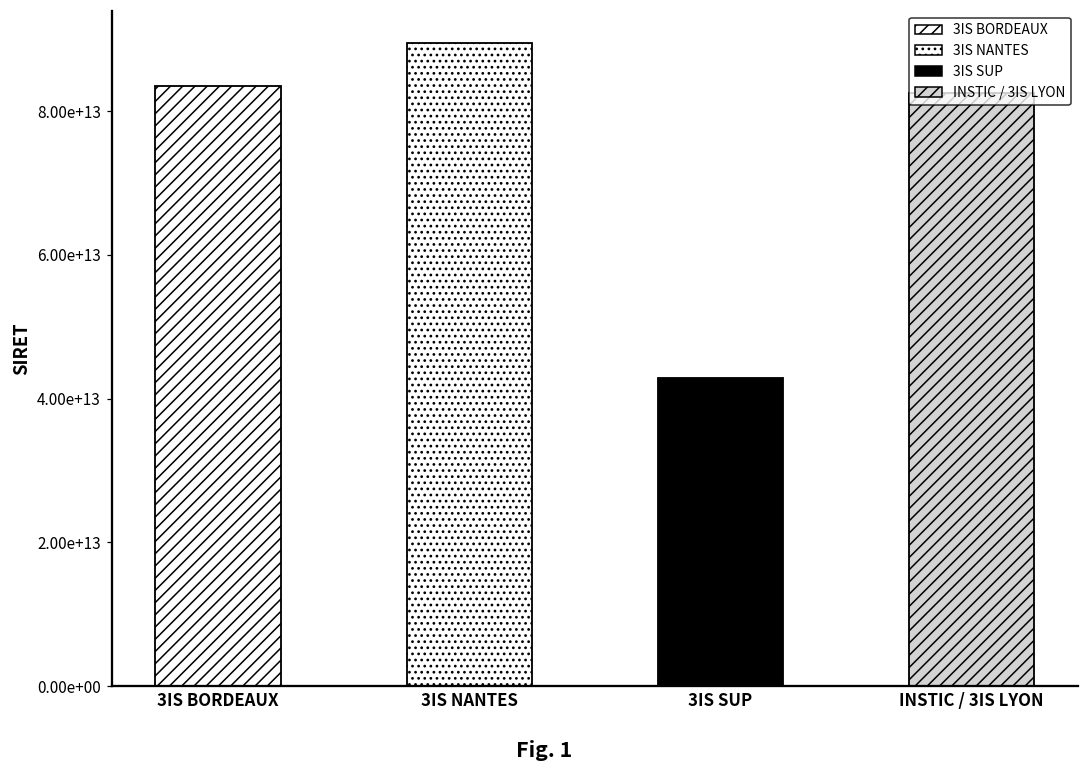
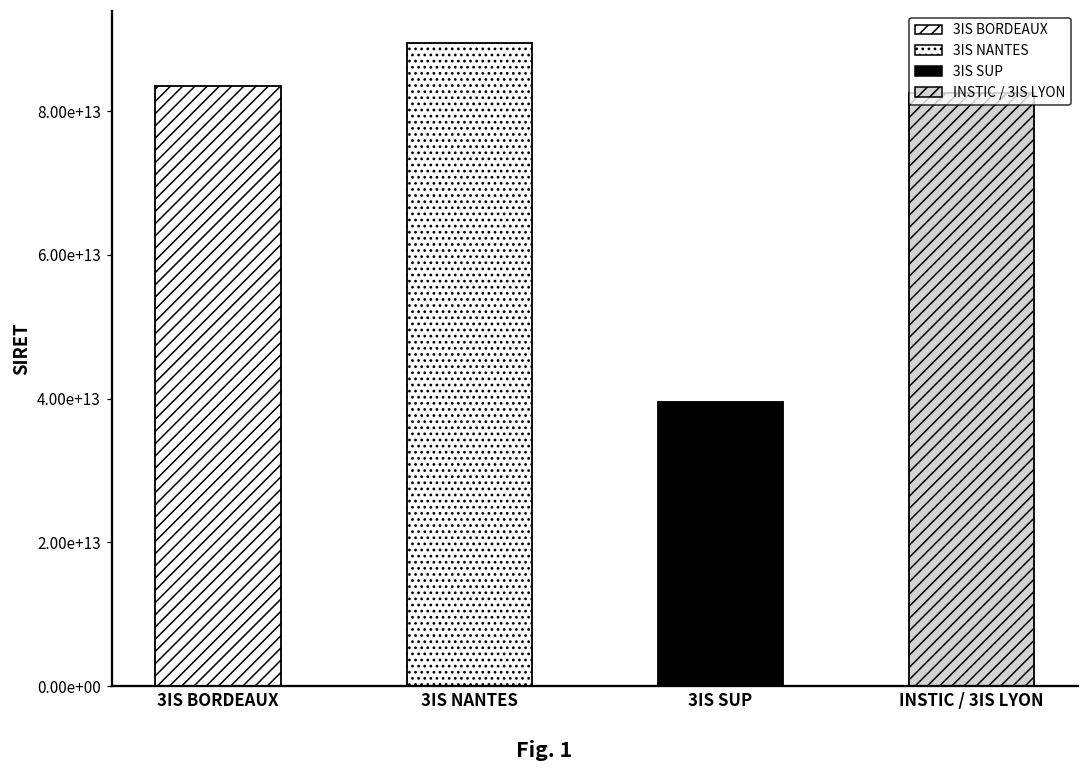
  {
    "3IS BORDEAUX": 84000000000000,
    "3IS NANTES": 89000000000000,
-   "3IS SUP": 43000000000000
+   "3IS SUP": 40000000000000
  }
